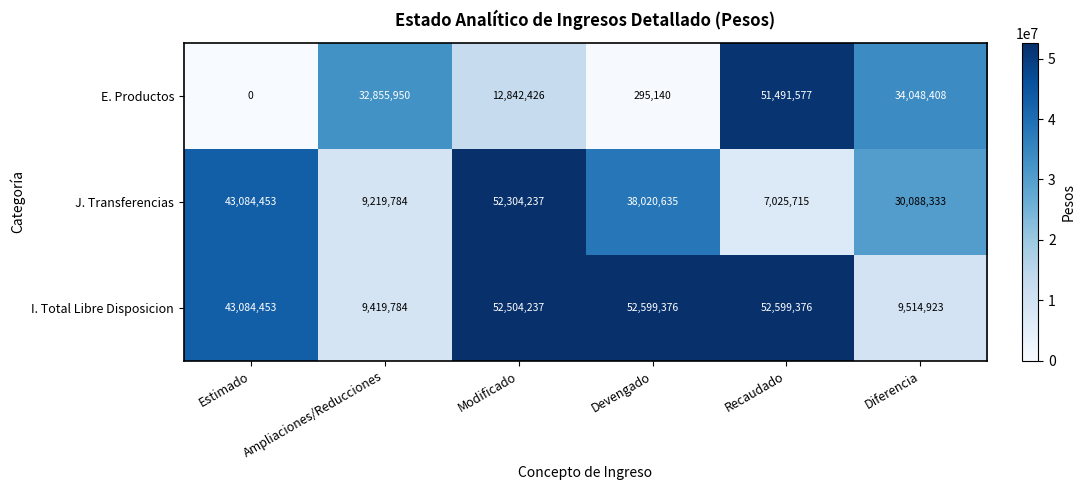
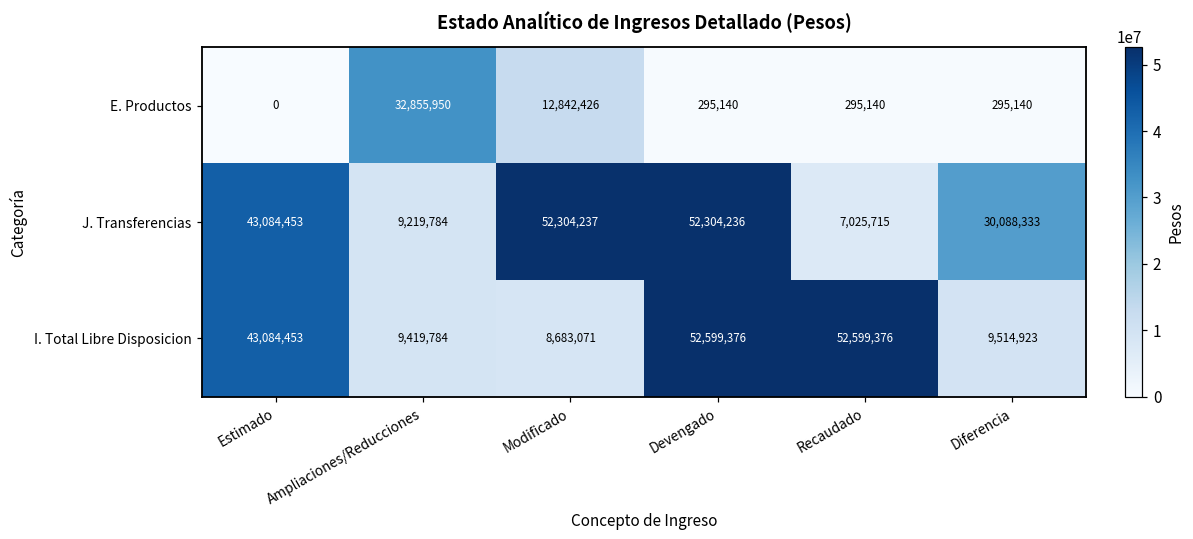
  {
    "E. Productos": {
      "Estimado": "0",
      "Ampliaciones/Reducciones": "32,855,950",
      "Modificado": "12,842,426",
      "Devengado": "295,140",
-     "Recaudado": "51,491,577",
-     "Diferencia": "34,048,408"
+     "Recaudado": "295,140",
+     "Diferencia": "295,140"
    },
    "J. Transferencias": {
      "Estimado": "43,084,453",
      "Ampliaciones/Reducciones": "9,219,784",
      "Modificado": "52,304,237",
-     "Devengado": "38,020,635",
+     "Devengado": "52,304,236",
      "Recaudado": "7,025,715",
      "Diferencia": "30,088,333"
    },
    "I. Total Libre Disposicion": {
      "Estimado": "43,084,453",
      "Ampliaciones/Reducciones": "9,419,784",
-     "Modificado": "52,504,237",
+     "Modificado": "8,683,071",
      "Devengado": "52,599,376",
      "Recaudado": "52,599,376",
      "Diferencia": "9,514,923"
    }
  }
